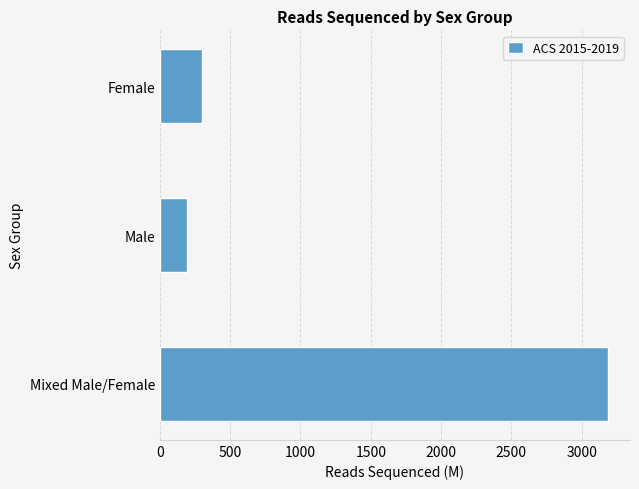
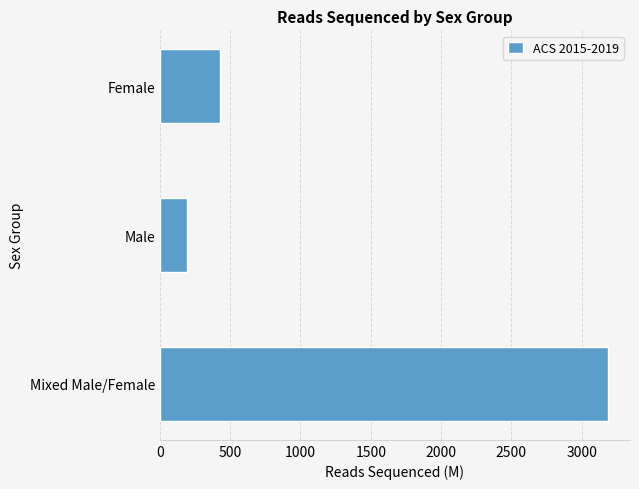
  {
-   "Female": 300,
+   "Female": 430,
    "Male": 190,
    "Mixed Male/Female": 3180
  }
